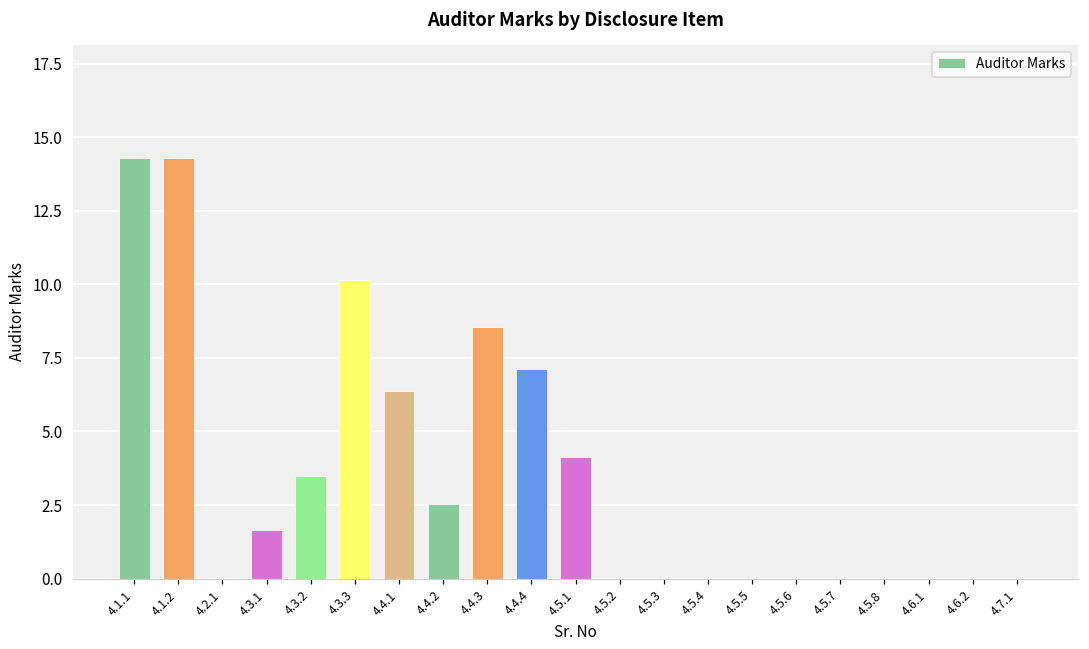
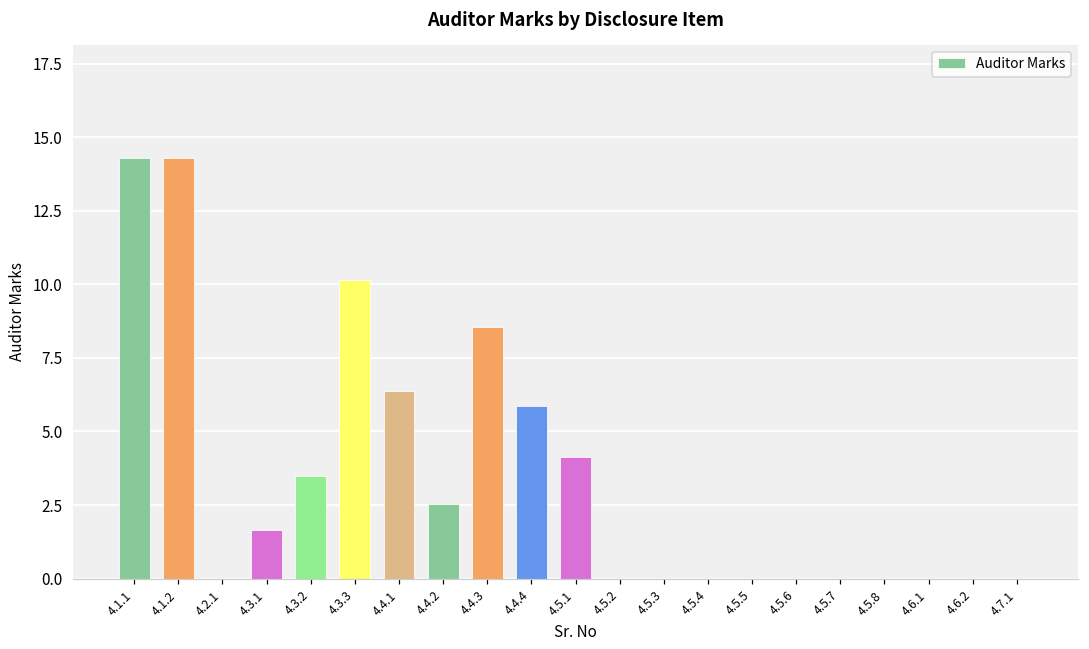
  {
    "4.1.1": 14.3,
    "4.1.2": 14.3,
    "4.2.1": 0.0,
    "4.3.1": 1.6,
    "4.3.2": 3.5,
    "4.3.3": 10.2,
    "4.4.1": 6.4,
    "4.4.2": 2.5,
    "4.4.3": 8.6,
-   "4.4.4": 7.1,
+   "4.4.4": 5.9,
    "4.5.1": 4.1,
    "4.5.2": 0.0,
    "4.5.3": 0.0,
    "4.5.4": 0.0,
    "4.5.5": 0.0,
    "4.5.6": 0.0,
    "4.5.7": 0.0,
    "4.5.8": 0.0,
    "4.6.1": 0.0,
    "4.6.2": 0.0,
    "4.7.1": 0.0
  }
